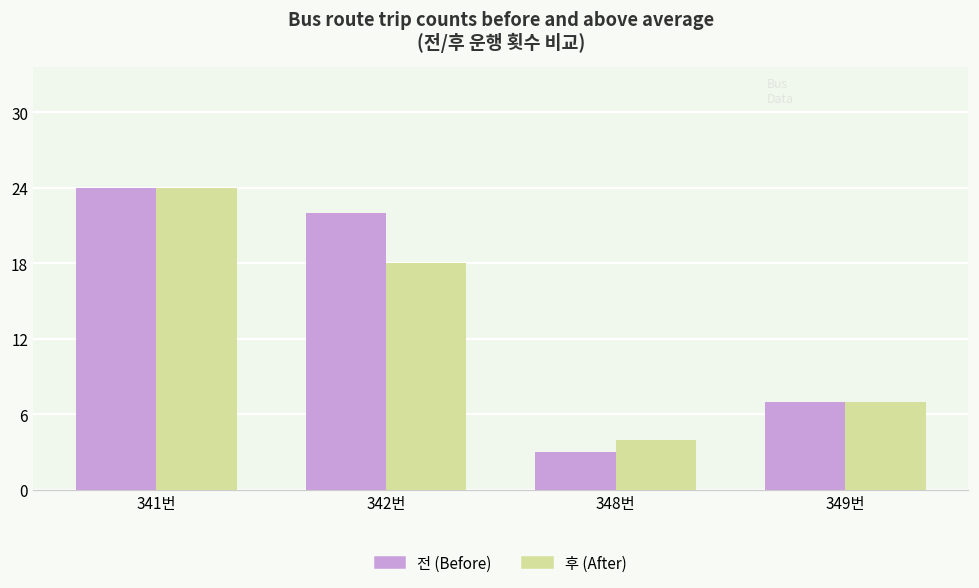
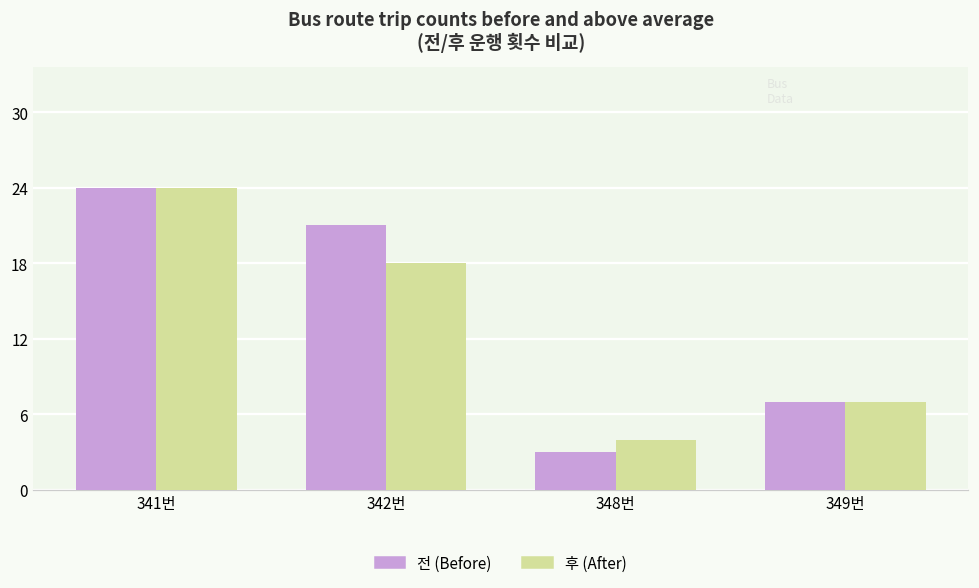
  {
    "전 (Before)": {
      "341번": 24,
-     "342번": 22,
+     "342번": 21,
      "348번": 3,
      "349번": 7
    },
    "후 (After)": {
      "341번": 24,
      "342번": 18,
      "348번": 4,
      "349번": 7
    }
  }
